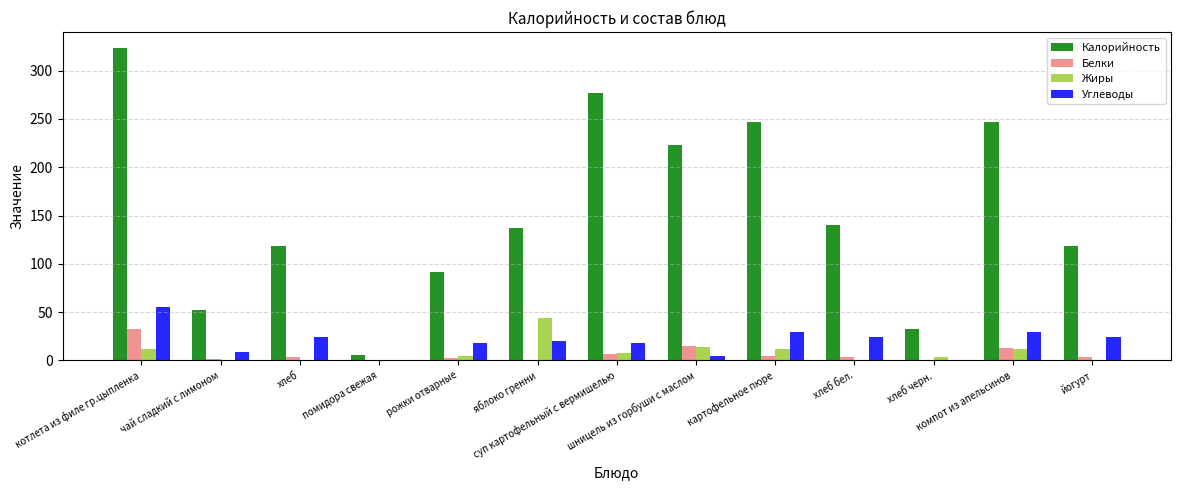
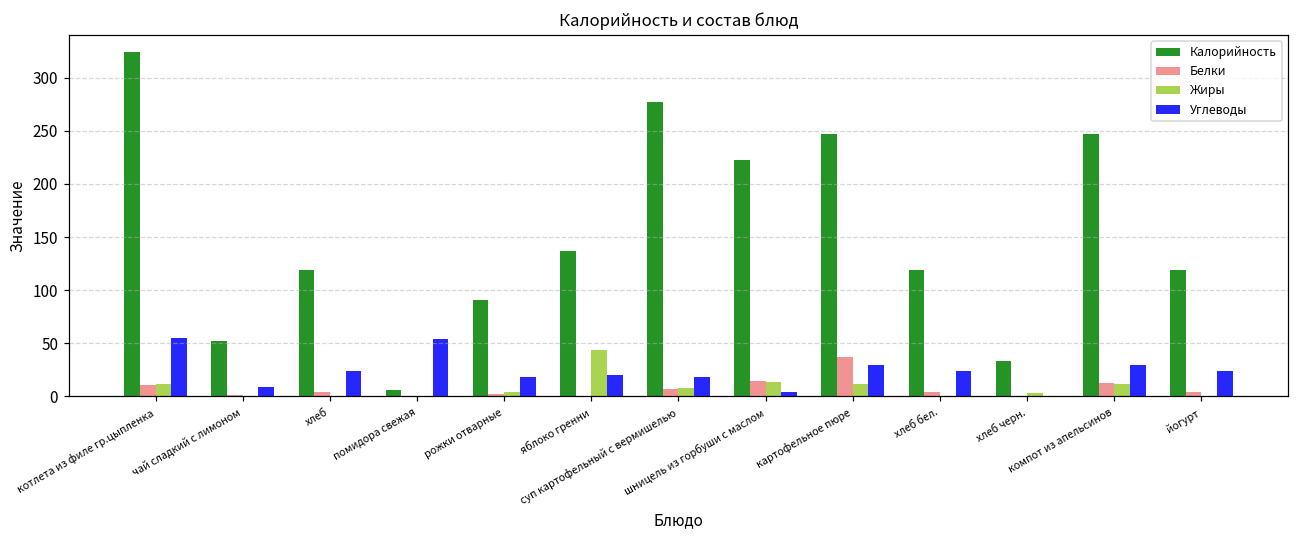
  {
    "Калорийность": {
      "котлета из филе гр.цыпленка": 320,
      "чай сладкий с лимоном": 50,
      "хлеб": 120,
      "помидора свежая": 10,
      "рожки отварные": 90,
      "яблоко гренни": 140,
      "суп картофельный с вермишелью": 280,
      "шницель из горбуши с маслом": 220,
      "картофельное пюре": 250,
-     "хлеб бел.": 140,
+     "хлеб бел.": 120,
      "хлеб черн.": 30,
      "компот из апельсинов": 250,
      "йогурт": 120
    },
    "Белки": {
-     "котлета из филе гр.цыпленка": 30,
+     "котлета из филе гр.цыпленка": 10,
      "хлеб": 0,
      "рожки отварные": 0,
      "суп картофельный с вермишелью": 10,
      "шницель из горбуши с маслом": 10,
-     "картофельное пюре": 0,
+     "картофельное пюре": 40,
      "хлеб бел.": 0,
      "компот из апельсинов": 10,
      "йогурт": 0
    },
    "Жиры": {
      "котлета из филе гр.цыпленка": 10,
      "чай сладкий с лимоном": 0,
      "рожки отварные": 0,
      "яблоко гренни": 40,
      "суп картофельный с вермишелью": 10,
      "шницель из горбуши с маслом": 10,
      "картофельное пюре": 10,
      "хлеб черн.": 0,
      "компот из апельсинов": 10
    },
    "Углеводы": {
      "котлета из филе гр.цыпленка": 60,
      "чай сладкий с лимоном": 10,
      "хлеб": 20,
-     "помидора свежая": 0,
+     "помидора свежая": 50,
      "рожки отварные": 20,
      "яблоко гренни": 20,
      "суп картофельный с вермишелью": 20,
      "шницель из горбуши с маслом": 0,
      "картофельное пюре": 30,
      "хлеб бел.": 20,
      "компот из апельсинов": 30,
      "йогурт": 20
    }
  }
